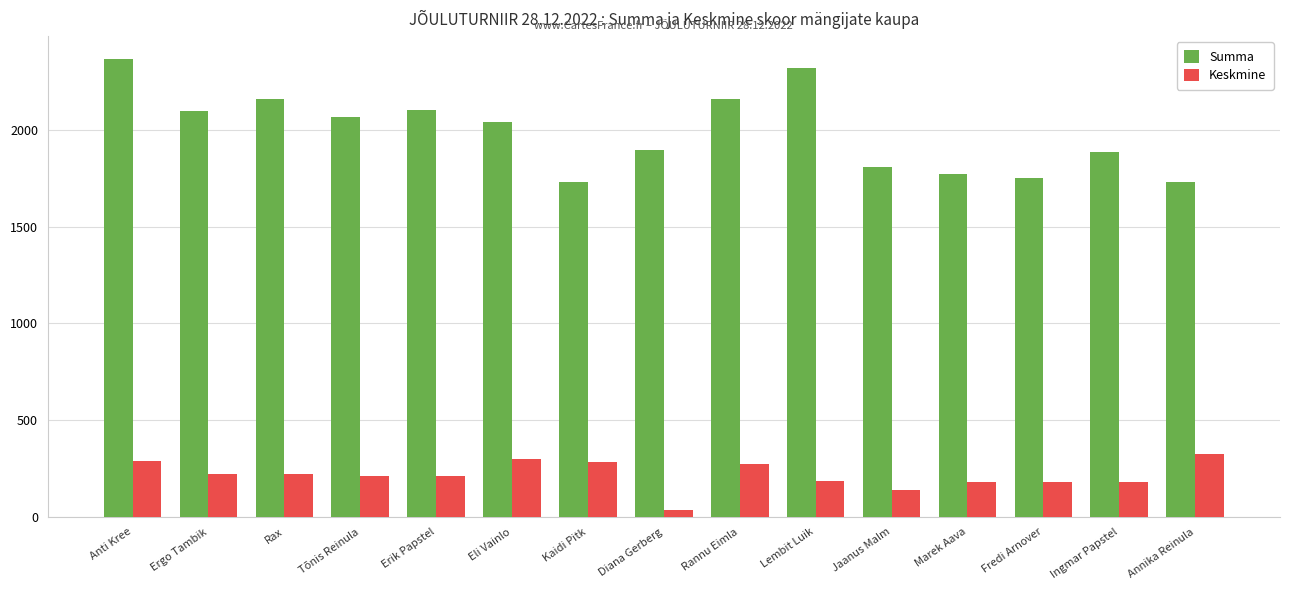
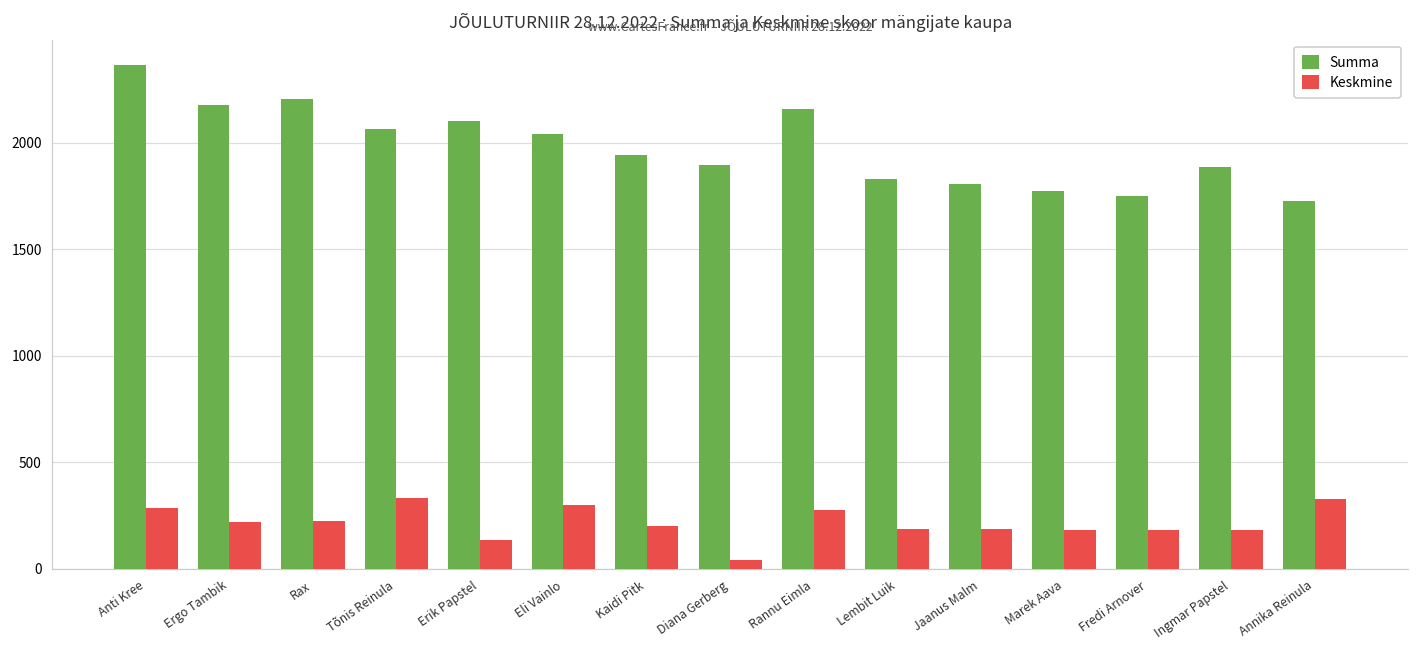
  {
    "Summa": {
      "Anti Kree": 2370,
-     "Ergo Tambik": 2100,
-     "Rax": 2160,
+     "Ergo Tambik": 2180,
+     "Rax": 2200,
      "Tõnis Reinula": 2070,
      "Erik Papstel": 2100,
      "Eli Vainlo": 2040,
-     "Kaidi Pitk": 1730,
+     "Kaidi Pitk": 1940,
      "Diana Gerberg": 1900,
      "Rannu Eimla": 2160,
-     "Lembit Luik": 2320,
+     "Lembit Luik": 1830,
      "Jaanus Malm": 1810,
      "Marek Aava": 1770,
      "Fredi Arnover": 1750,
      "Ingmar Papstel": 1890,
      "Annika Reinula": 1730
    },
    "Keskmine": {
      "Anti Kree": 290,
      "Ergo Tambik": 220,
      "Rax": 220,
-     "Tõnis Reinula": 210,
-     "Erik Papstel": 210,
+     "Tõnis Reinula": 330,
+     "Erik Papstel": 140,
      "Eli Vainlo": 300,
-     "Kaidi Pitk": 290,
+     "Kaidi Pitk": 200,
      "Diana Gerberg": 40,
      "Rannu Eimla": 270,
      "Lembit Luik": 190,
-     "Jaanus Malm": 140,
+     "Jaanus Malm": 190,
      "Marek Aava": 180,
      "Fredi Arnover": 180,
      "Ingmar Papstel": 180,
      "Annika Reinula": 330
    }
  }
